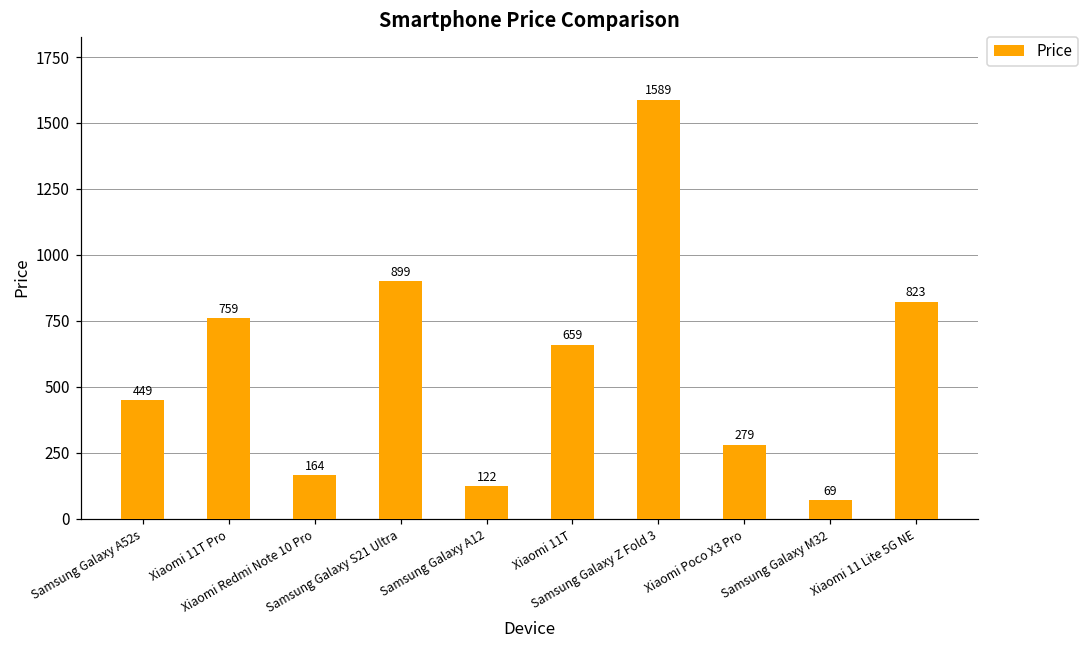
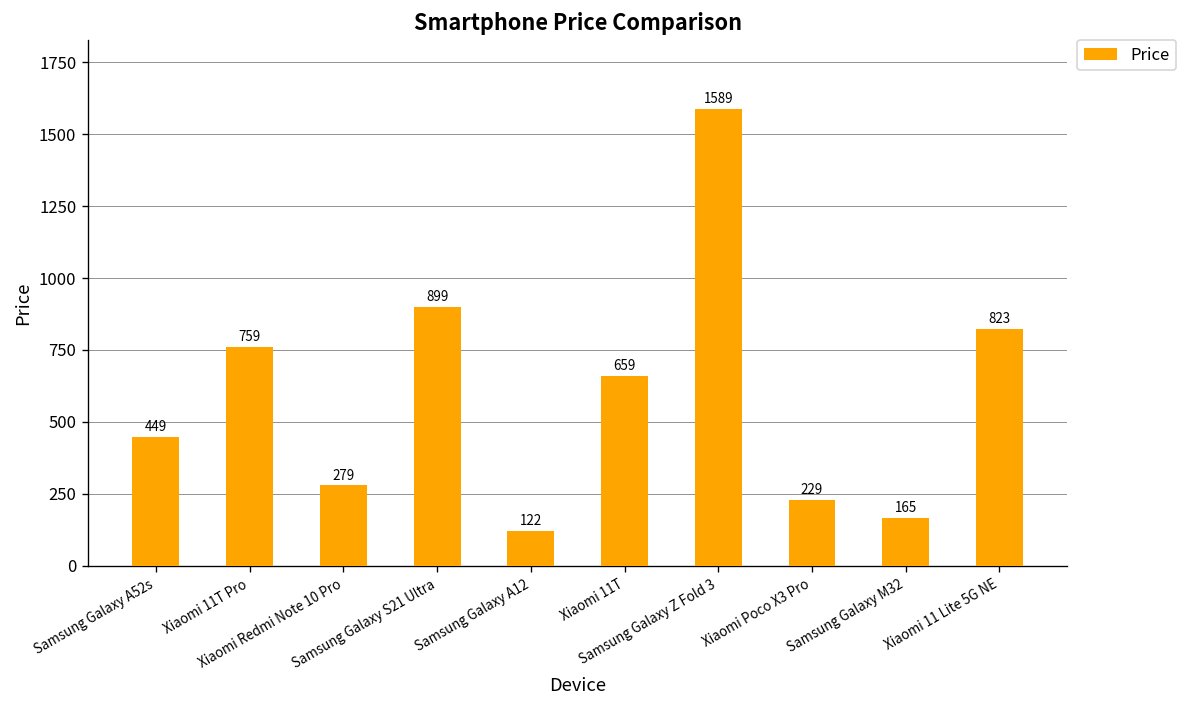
  {
    "Samsung Galaxy A52s": 449,
    "Xiaomi 11T Pro": 759,
-   "Xiaomi Redmi Note 10 Pro": 164,
+   "Xiaomi Redmi Note 10 Pro": 279,
    "Samsung Galaxy S21 Ultra": 899,
    "Samsung Galaxy A12": 122,
    "Xiaomi 11T": 659,
    "Samsung Galaxy Z Fold 3": 1589,
-   "Xiaomi Poco X3 Pro": 279,
-   "Samsung Galaxy M32": 69,
+   "Xiaomi Poco X3 Pro": 229,
+   "Samsung Galaxy M32": 165,
    "Xiaomi 11 Lite 5G NE": 823
  }
